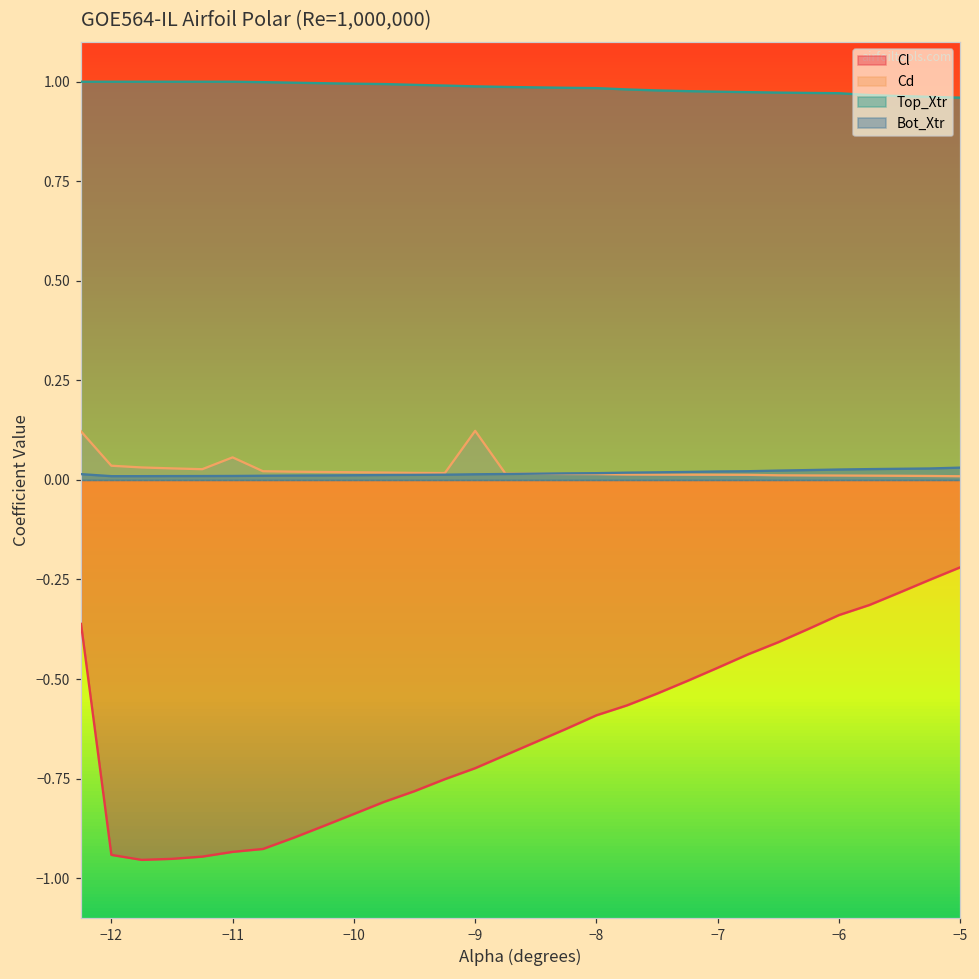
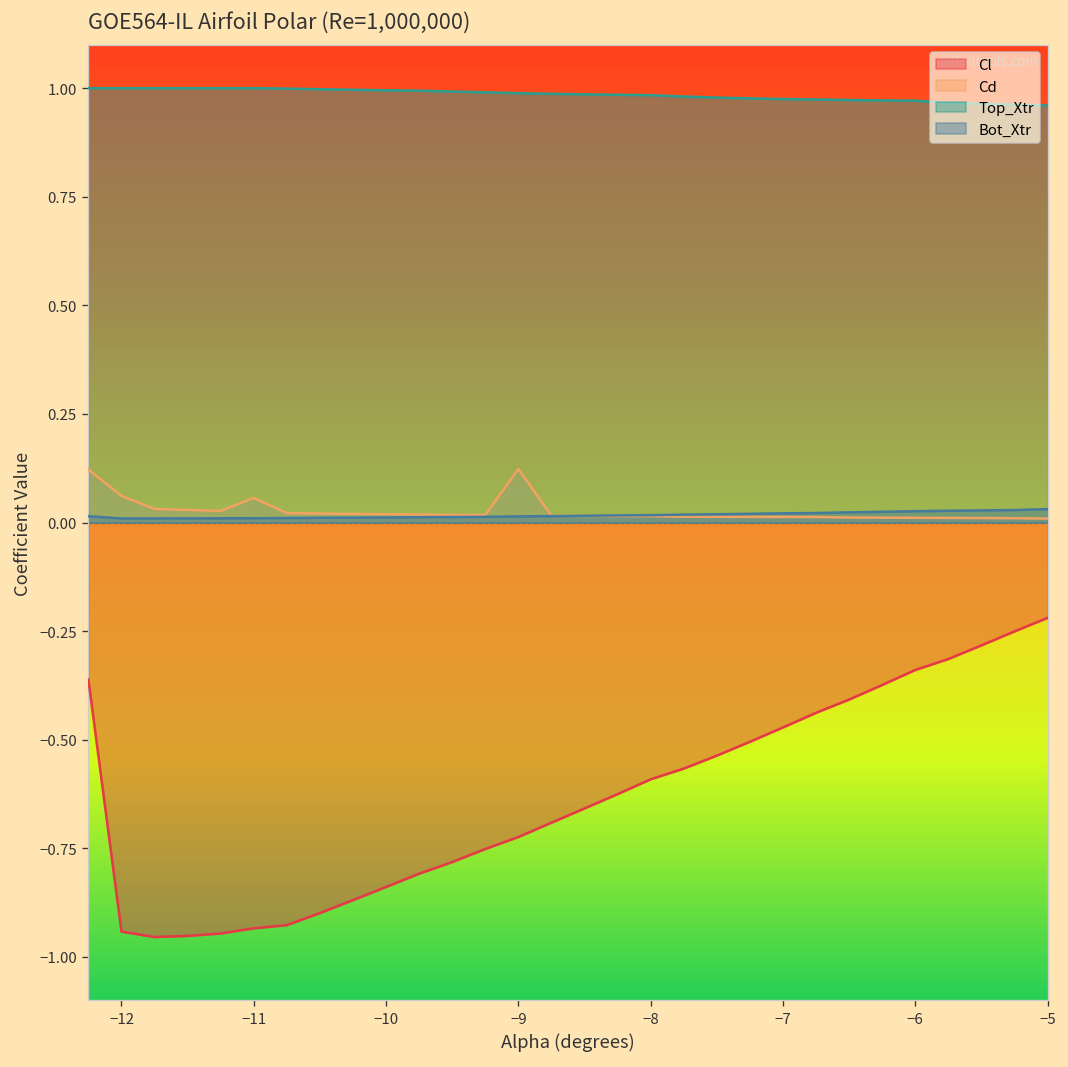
  {
    "Cd": {
-     "−12": 0.04,
+     "−12": 0.06,
      "−11": 0.06,
      "−10": 0.02,
      "−9": 0.12,
      "−7": 0.01,
      "−6": 0.01,
      "−5": 0.01
    }
  }
